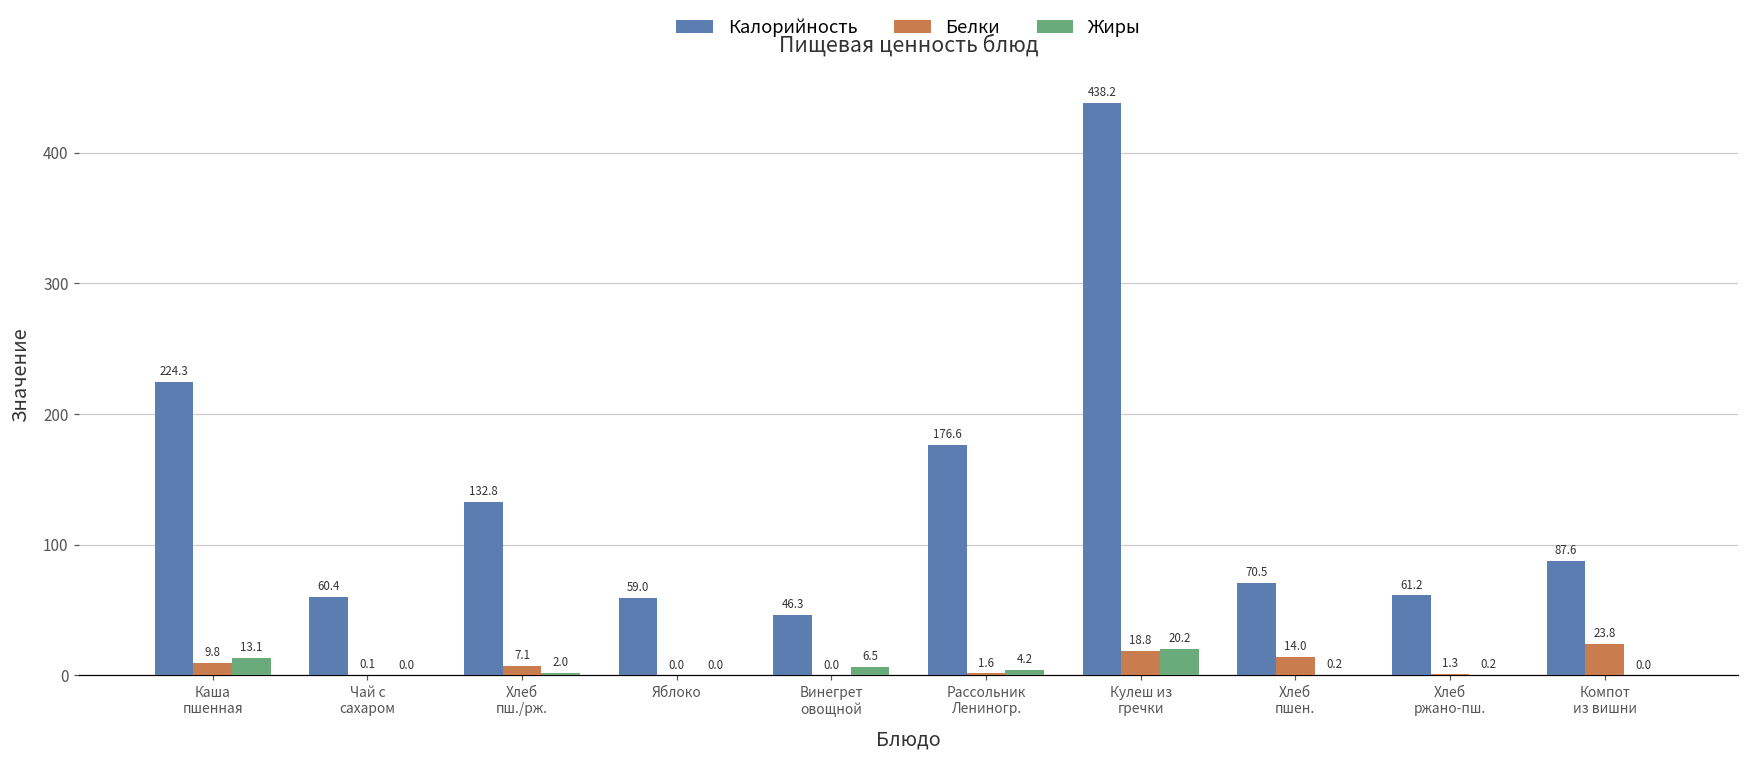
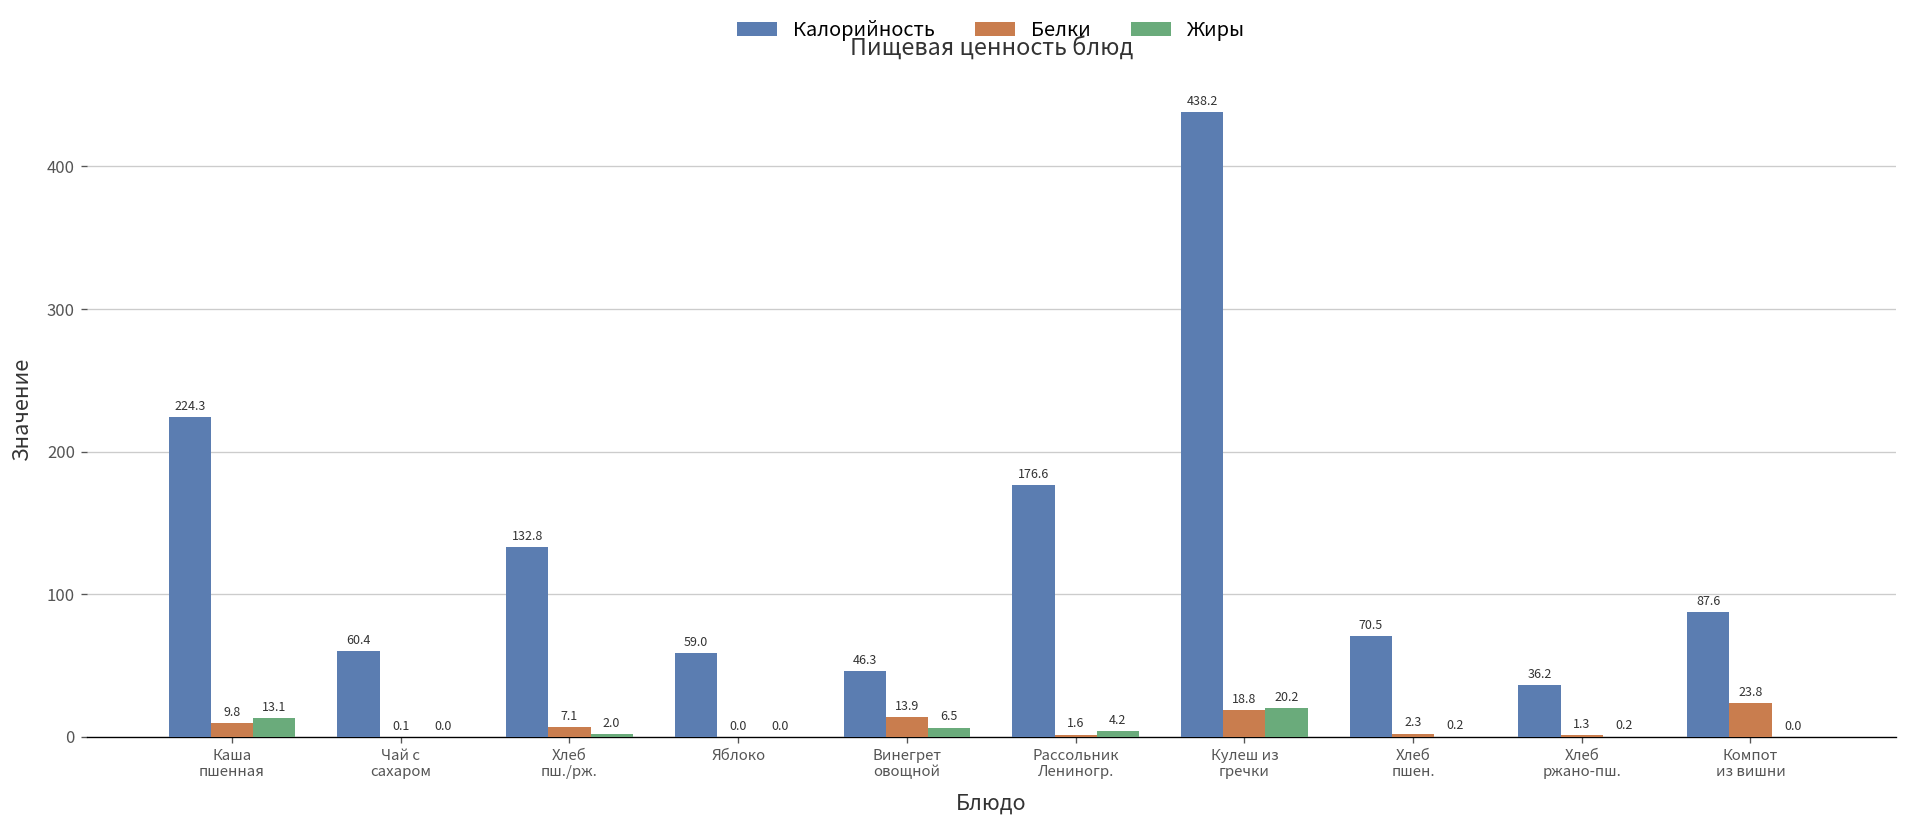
  {
    "Калорийность": {
      "Каша пшенная": 224.3,
      "Чай с сахаром": 60.4,
      "Хлеб пш./рж.": 132.8,
      "Яблоко": 59.0,
      "Винегрет овощной": 46.3,
      "Рассольник Лениногр.": 176.6,
      "Кулеш из гречки": 438.2,
      "Хлеб пшен.": 70.5,
-     "Хлеб ржано-пш.": 61.2,
+     "Хлеб ржано-пш.": 36.2,
      "Компот из вишни": 87.6
    },
    "Белки": {
      "Каша пшенная": 9.8,
      "Чай с сахаром": 0.1,
      "Хлеб пш./рж.": 7.1,
      "Яблоко": 0.0,
-     "Винегрет овощной": 0.0,
+     "Винегрет овощной": 13.9,
      "Рассольник Лениногр.": 1.6,
      "Кулеш из гречки": 18.8,
-     "Хлеб пшен.": 14.0,
+     "Хлеб пшен.": 2.3,
      "Хлеб ржано-пш.": 1.3,
      "Компот из вишни": 23.8
    },
    "Жиры": {
      "Каша пшенная": 13.1,
      "Чай с сахаром": 0.0,
      "Хлеб пш./рж.": 2.0,
      "Яблоко": 0.0,
      "Винегрет овощной": 6.5,
      "Рассольник Лениногр.": 4.2,
      "Кулеш из гречки": 20.2,
      "Хлеб пшен.": 0.2,
      "Хлеб ржано-пш.": 0.2,
      "Компот из вишни": 0.0
    }
  }
